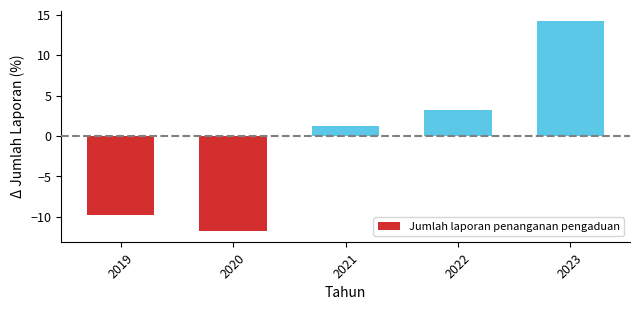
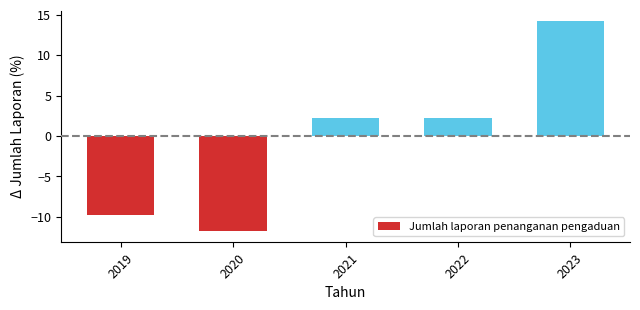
  {
    "2019": -10,
    "2020": -12,
-   "2021": 1,
-   "2022": 3,
+   "2021": 2,
+   "2022": 2,
    "2023": 14
  }
